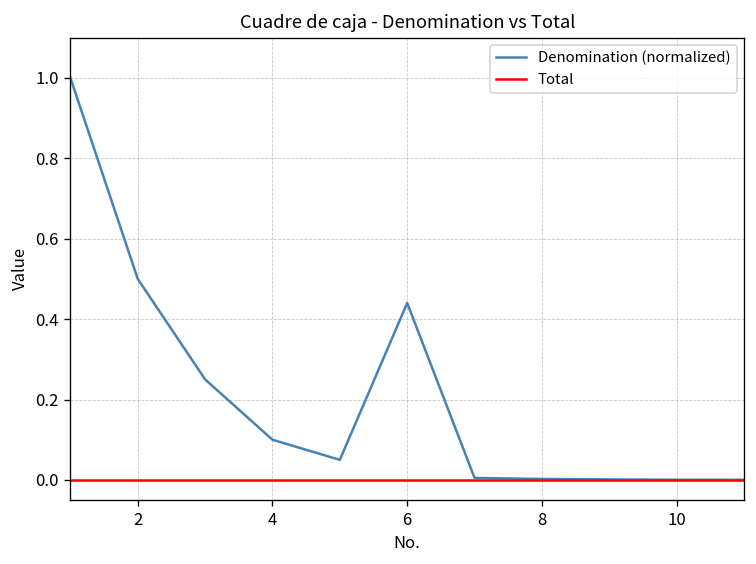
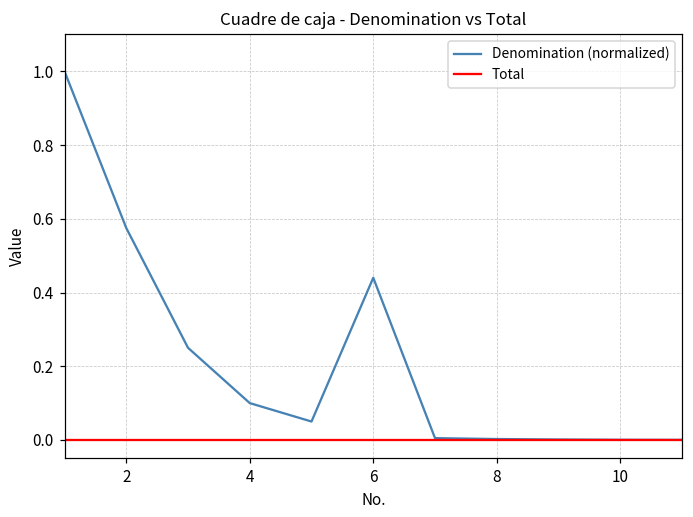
  {
    "Denomination (normalized)": {
-     "2": 0.50,
+     "2": 0.58,
      "4": 0.10,
      "6": 0.44
    },
    "Total": {
      "2": 0.00,
      "4": 0.00,
      "6": 0.00
    }
  }
